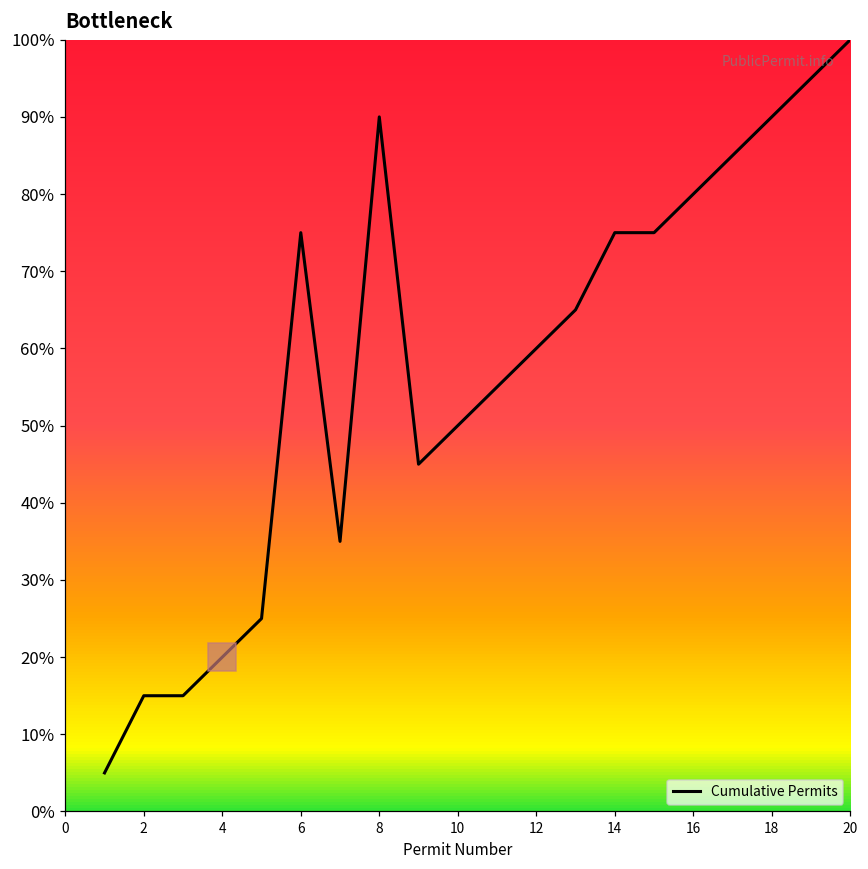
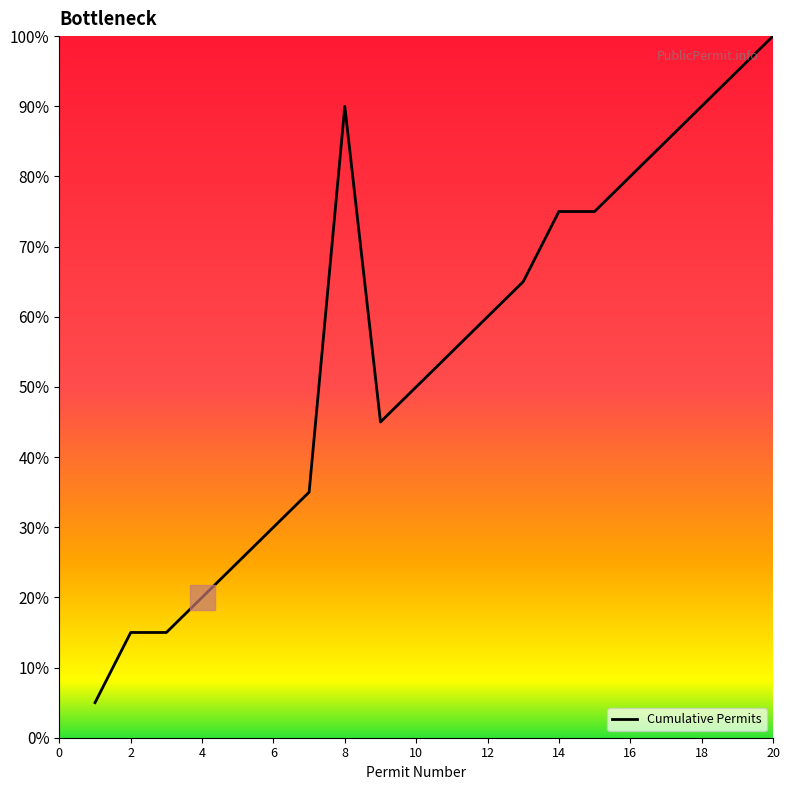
  {
    "Cumulative Permits": {
      "2": "15%",
-     "6": "75%",
+     "6": "30%",
      "8": "90%",
      "10": "50%",
      "12": "60%",
      "14": "75%",
      "16": "80%",
      "18": "90%",
      "20": "100%"
    }
  }
